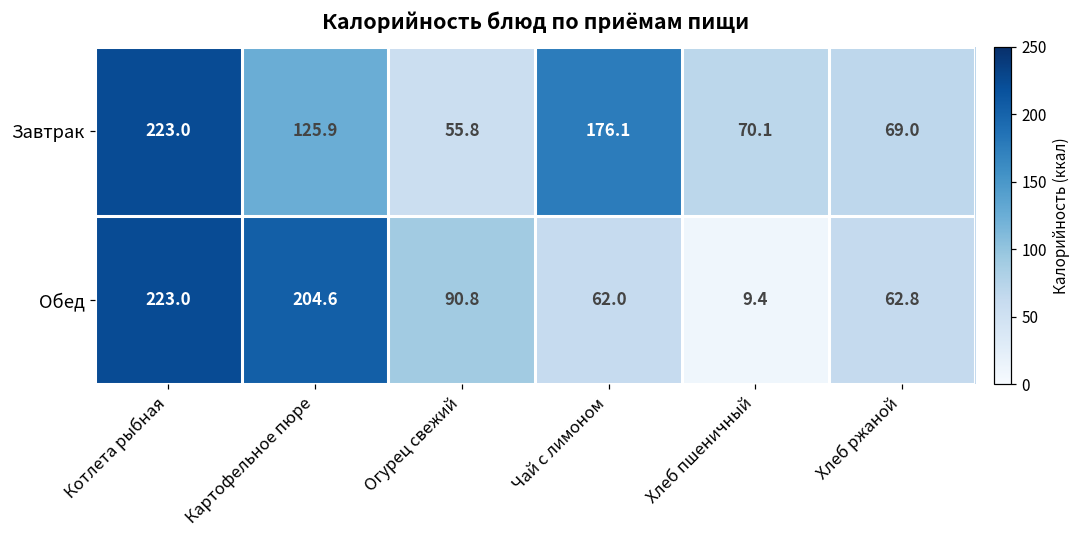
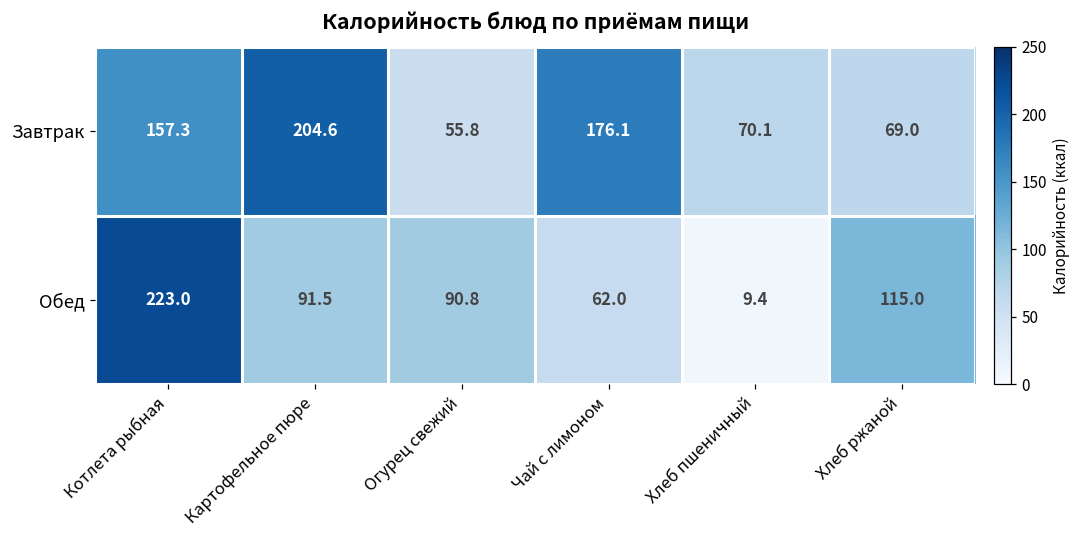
  {
    "Завтрак": {
-     "Котлета рыбная": 223.0,
-     "Картофельное пюре": 125.9,
+     "Котлета рыбная": 157.3,
+     "Картофельное пюре": 204.6,
      "Огурец свежий": 55.8,
      "Чай с лимоном": 176.1,
      "Хлеб пшеничный": 70.1,
      "Хлеб ржаной": 69.0
    },
    "Обед": {
      "Котлета рыбная": 223.0,
-     "Картофельное пюре": 204.6,
+     "Картофельное пюре": 91.5,
      "Огурец свежий": 90.8,
      "Чай с лимоном": 62.0,
      "Хлеб пшеничный": 9.4,
-     "Хлеб ржаной": 62.8
+     "Хлеб ржаной": 115.0
    }
  }
